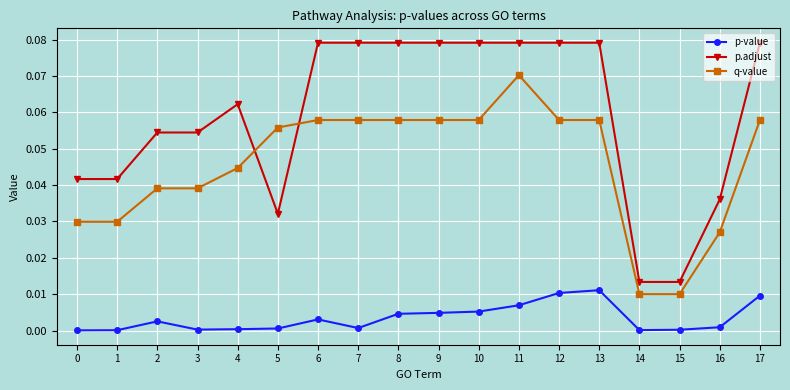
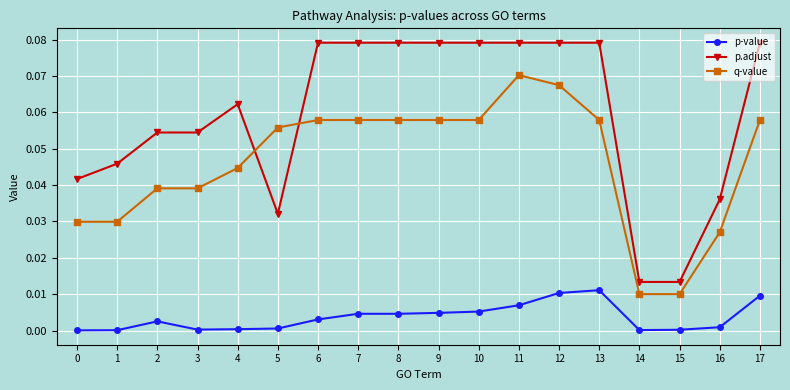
  {
    "p-value": {
      "0": 0.000,
      "1": 0.000,
      "2": 0.003,
      "3": 0.000,
      "4": 0.000,
      "5": 0.001,
      "6": 0.003,
-     "7": 0.001,
+     "7": 0.005,
      "8": 0.005,
      "9": 0.005,
      "10": 0.005,
      "11": 0.007,
      "12": 0.010,
      "13": 0.011,
      "14": 0.000,
      "15": 0.000,
      "16": 0.001,
      "17": 0.010
    },
    "p.adjust": {
      "0": 0.042,
-     "1": 0.042,
+     "1": 0.046,
      "2": 0.054,
      "3": 0.054,
      "4": 0.062,
      "5": 0.032,
      "6": 0.079,
      "7": 0.079,
      "8": 0.079,
      "9": 0.079,
      "10": 0.079,
      "11": 0.079,
      "12": 0.079,
      "13": 0.079,
      "14": 0.013,
      "15": 0.013,
      "16": 0.036
    },
    "q-value": {
      "0": 0.030,
      "1": 0.030,
      "2": 0.039,
      "3": 0.039,
      "4": 0.045,
      "5": 0.056,
      "6": 0.058,
      "7": 0.058,
      "8": 0.058,
      "9": 0.058,
      "10": 0.058,
      "11": 0.070,
-     "12": 0.058,
+     "12": 0.067,
      "13": 0.058,
      "14": 0.010,
      "15": 0.010,
      "16": 0.027,
      "17": 0.058
    }
  }
